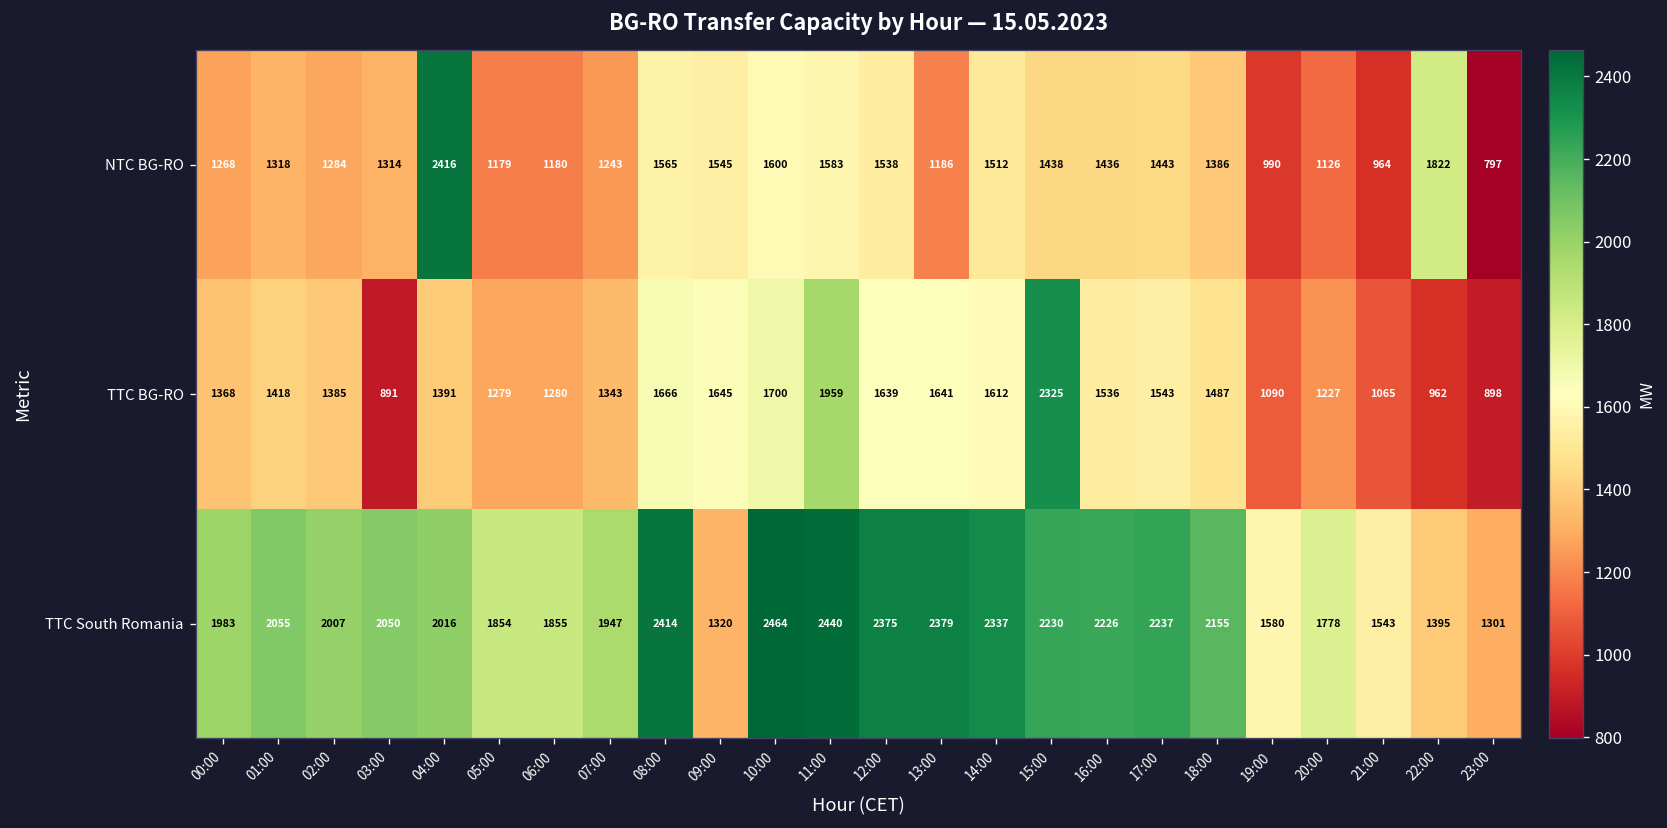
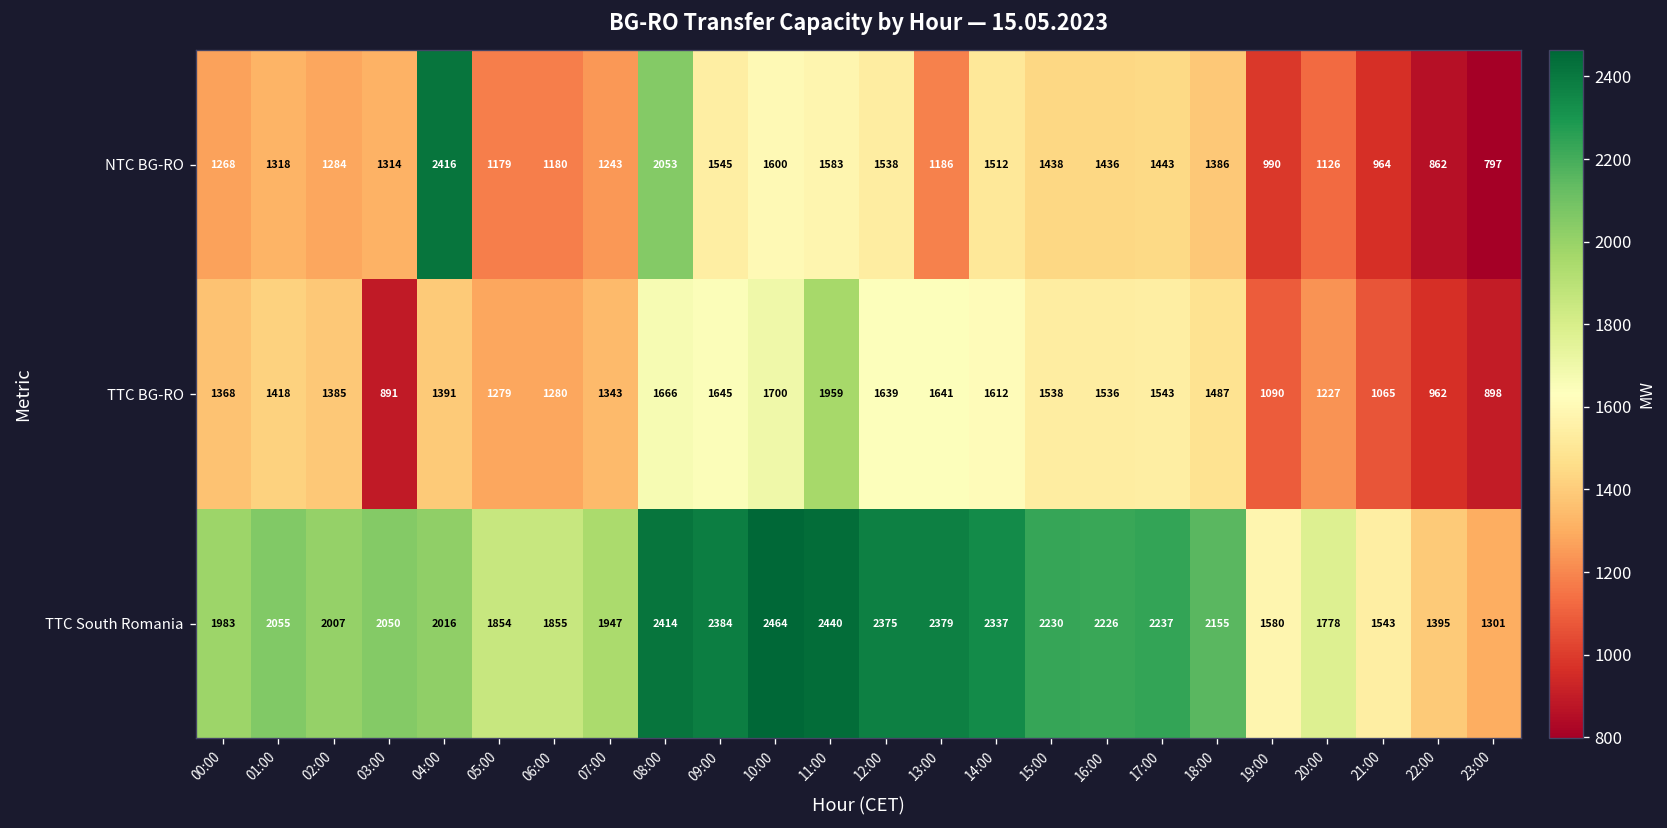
  {
    "NTC BG-RO": {
      "00:00": 1268,
      "01:00": 1318,
      "02:00": 1284,
      "03:00": 1314,
      "04:00": 2416,
      "05:00": 1179,
      "06:00": 1180,
      "07:00": 1243,
-     "08:00": 1565,
+     "08:00": 2053,
      "09:00": 1545,
      "10:00": 1600,
      "11:00": 1583,
      "12:00": 1538,
      "13:00": 1186,
      "14:00": 1512,
      "15:00": 1438,
      "16:00": 1436,
      "17:00": 1443,
      "18:00": 1386,
      "19:00": 990,
      "20:00": 1126,
      "21:00": 964,
-     "22:00": 1822,
+     "22:00": 862,
      "23:00": 797
    },
    "TTC BG-RO": {
      "00:00": 1368,
      "01:00": 1418,
      "02:00": 1385,
      "03:00": 891,
      "04:00": 1391,
      "05:00": 1279,
      "06:00": 1280,
      "07:00": 1343,
      "08:00": 1666,
      "09:00": 1645,
      "10:00": 1700,
      "11:00": 1959,
      "12:00": 1639,
      "13:00": 1641,
      "14:00": 1612,
-     "15:00": 2325,
+     "15:00": 1538,
      "16:00": 1536,
      "17:00": 1543,
      "18:00": 1487,
      "19:00": 1090,
      "20:00": 1227,
      "21:00": 1065,
      "22:00": 962,
      "23:00": 898
    },
    "TTC South Romania": {
      "00:00": 1983,
      "01:00": 2055,
      "02:00": 2007,
      "03:00": 2050,
      "04:00": 2016,
      "05:00": 1854,
      "06:00": 1855,
      "07:00": 1947,
      "08:00": 2414,
-     "09:00": 1320,
+     "09:00": 2384,
      "10:00": 2464,
      "11:00": 2440,
      "12:00": 2375,
      "13:00": 2379,
      "14:00": 2337,
      "15:00": 2230,
      "16:00": 2226,
      "17:00": 2237,
      "18:00": 2155,
      "19:00": 1580,
      "20:00": 1778,
      "21:00": 1543,
      "22:00": 1395,
      "23:00": 1301
    }
  }
